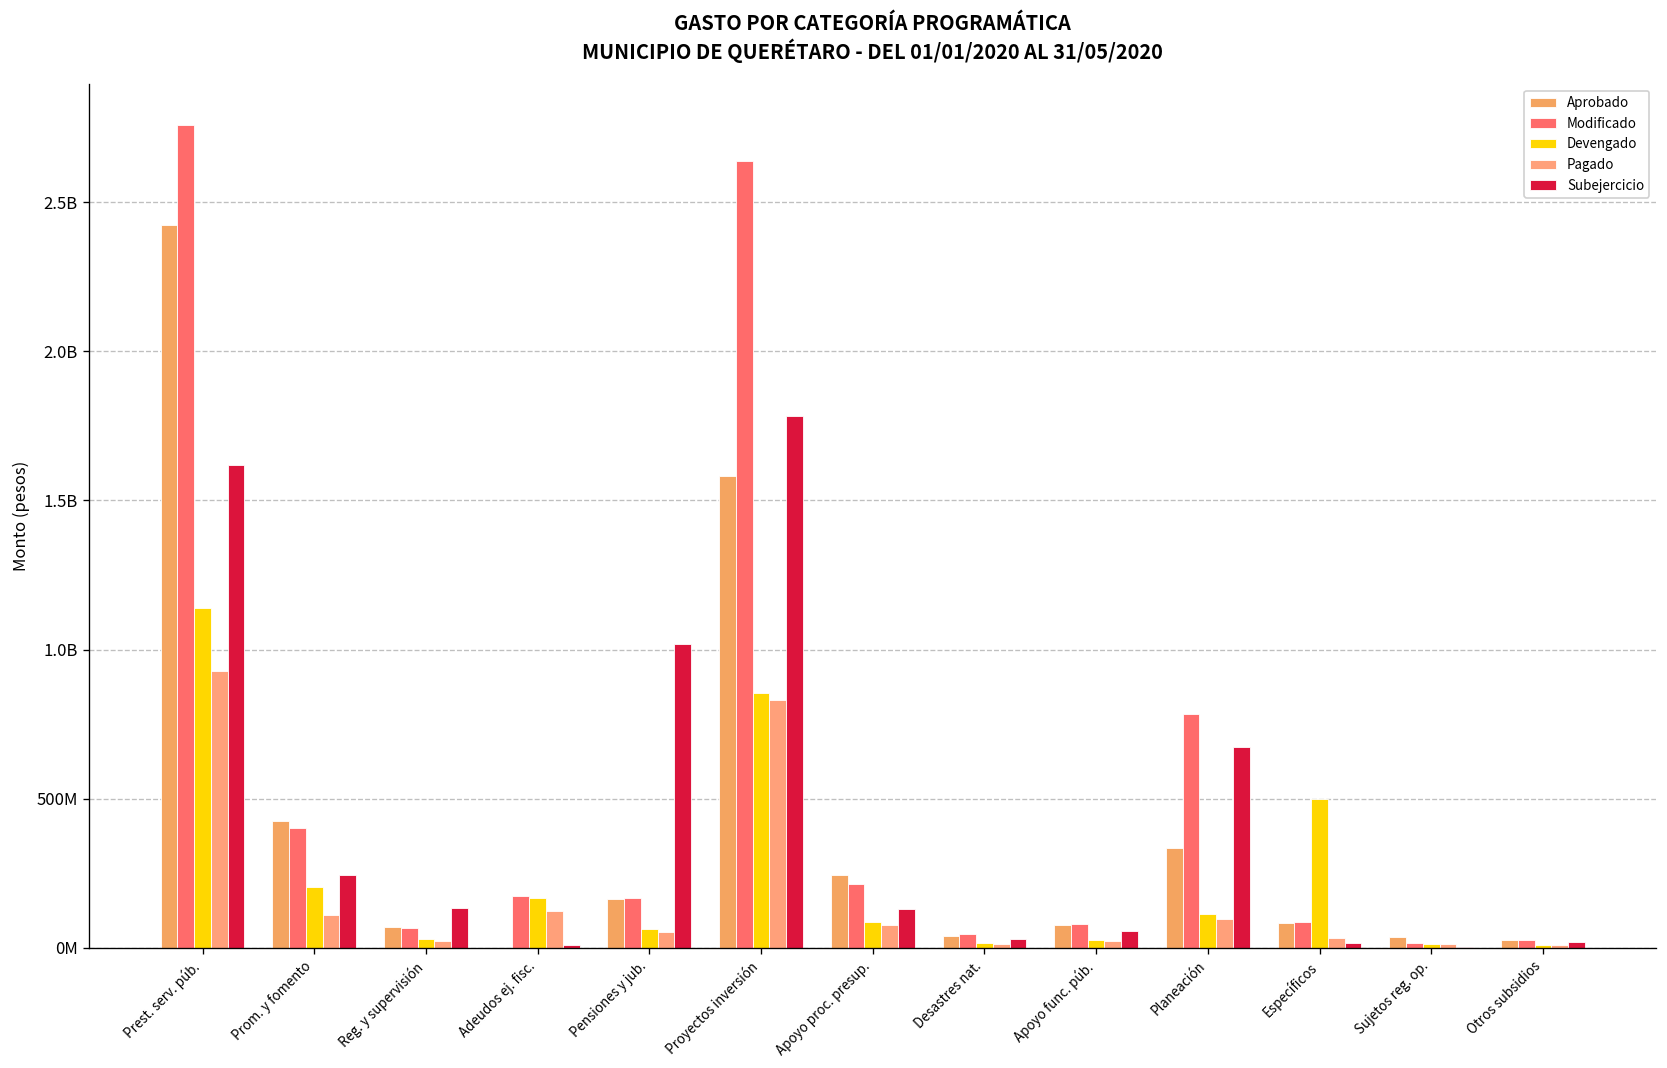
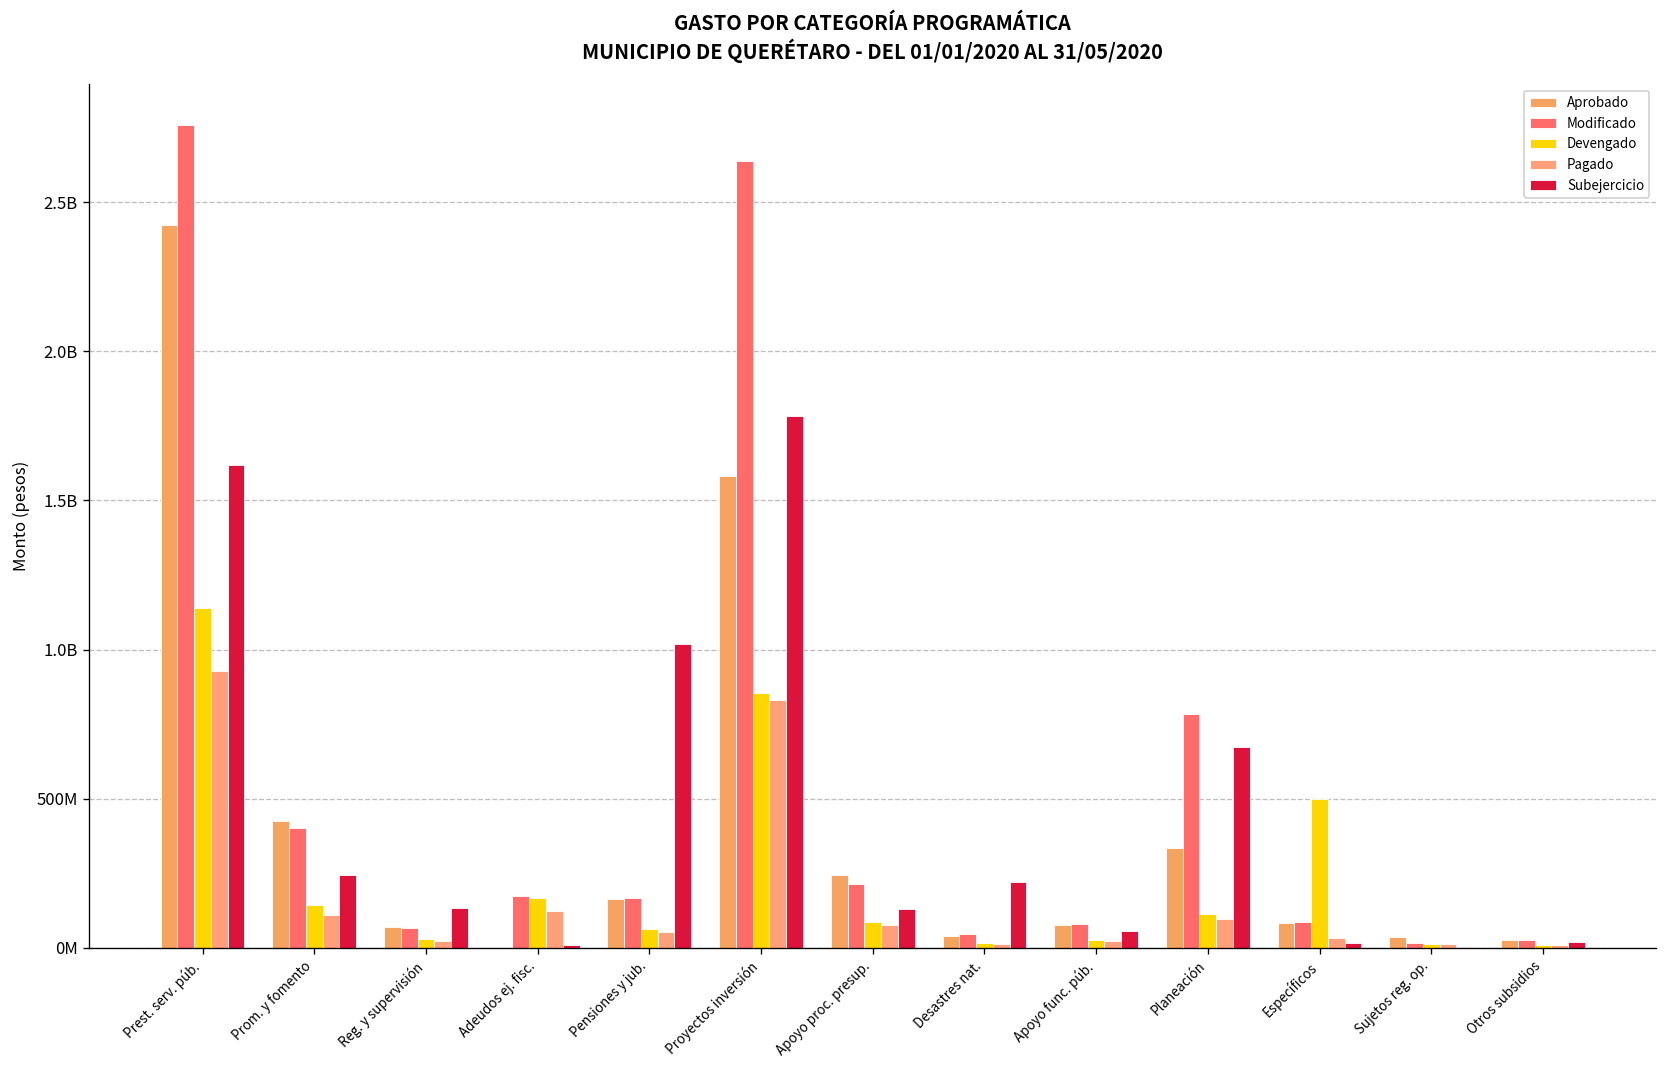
  {
    "Devengado": {
      "Prest. serv. púb.": 1140000000,
-     "Prom. y fomento": 200000000,
+     "Prom. y fomento": 140000000,
      "Reg. y supervisión": 30000000,
      "Adeudos ej. fisc.": 170000000,
      "Pensiones y jub.": 60000000,
      "Proyectos inversión": 850000000,
      "Apoyo proc. presup.": 80000000,
      "Desastres nat.": 20000000,
      "Apoyo func. púb.": 30000000,
      "Planeación": 110000000,
      "Específicos": 500000000,
      "Sujetos reg. op.": 10000000
    },
    "Subejercicio": {
      "Prest. serv. púb.": 1620000000,
      "Prom. y fomento": 240000000,
      "Reg. y supervisión": 130000000,
      "Pensiones y jub.": 1020000000,
      "Proyectos inversión": 1780000000,
      "Apoyo proc. presup.": 130000000,
-     "Desastres nat.": 30000000,
+     "Desastres nat.": 220000000,
      "Apoyo func. púb.": 50000000,
      "Planeación": 670000000,
      "Específicos": 20000000,
      "Otros subsidios": 20000000
    }
  }
